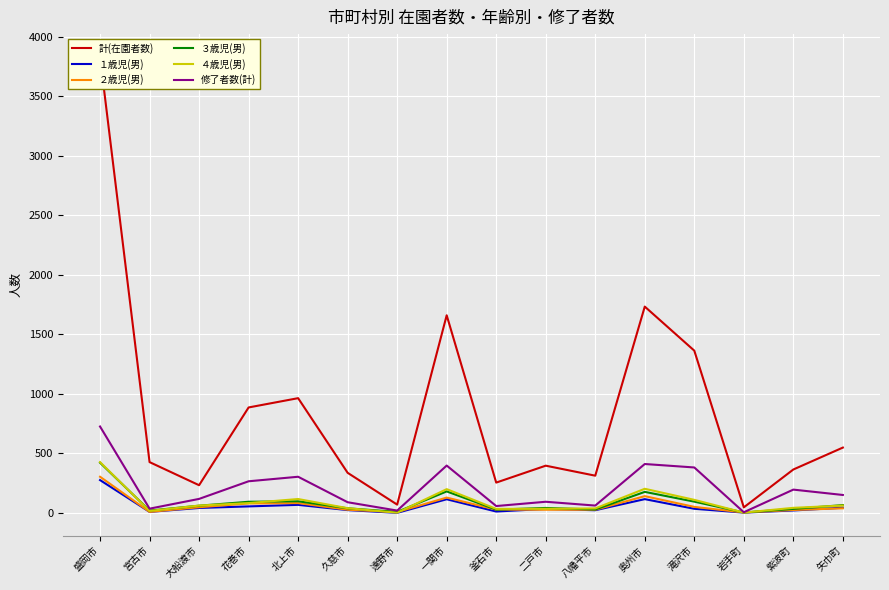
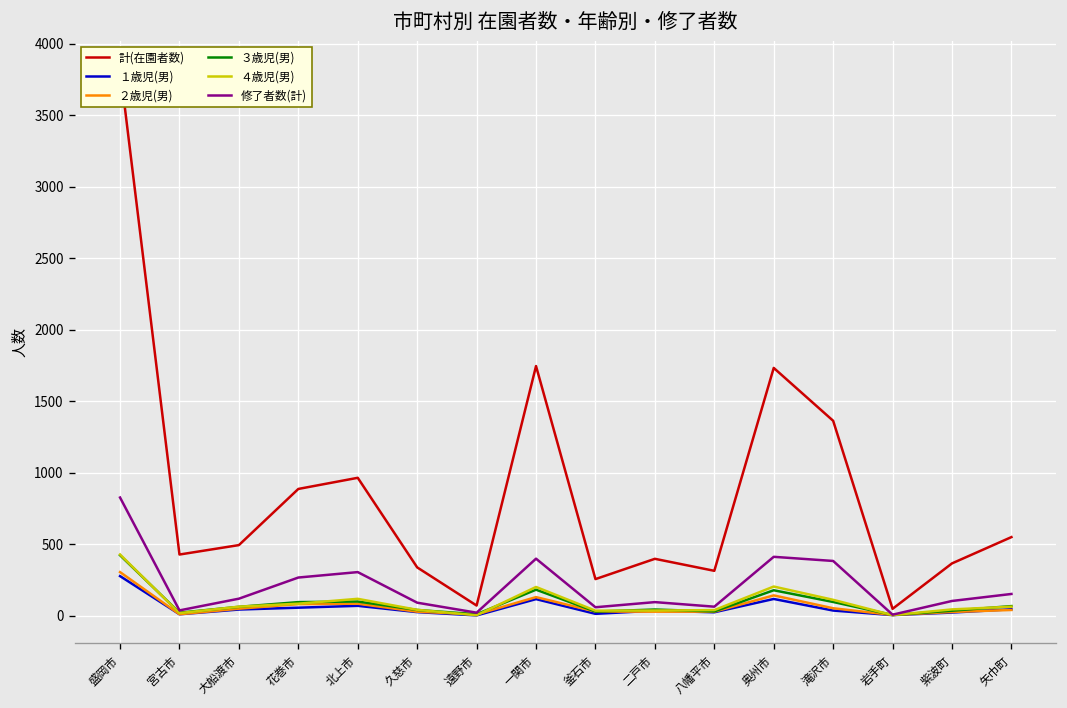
  {
    "計(在園者数)": {
      "宮古市": 430,
-     "大船渡市": 230,
+     "大船渡市": 490,
      "花巻市": 890,
      "北上市": 960,
      "久慈市": 340,
      "遠野市": 70,
-     "一関市": 1660,
+     "一関市": 1750,
      "釜石市": 260,
      "二戸市": 400,
      "八幡平市": 310,
      "奥州市": 1730,
      "滝沢市": 1360,
      "岩手町": 50,
      "紫波町": 370,
      "矢巾町": 550
    },
    "１歳児(男)": {
      "盛岡市": 280,
      "花巻市": 60,
      "奥州市": 120
    },
    "２歳児(男)": {
      "盛岡市": 300,
      "奥州市": 140
    },
    "３歳児(男)": {
      "奥州市": 180
    },
    "４歳児(男)": {
      "奥州市": 200
    },
    "修了者数(計)": {
-     "盛岡市": 730,
+     "盛岡市": 830,
      "大船渡市": 120,
      "花巻市": 270,
      "北上市": 300,
      "久慈市": 90,
      "一関市": 400,
      "釜石市": 60,
      "二戸市": 90,
      "八幡平市": 60,
      "奥州市": 410,
      "滝沢市": 380,
-     "紫波町": 200,
+     "紫波町": 100,
      "矢巾町": 150
    }
  }
